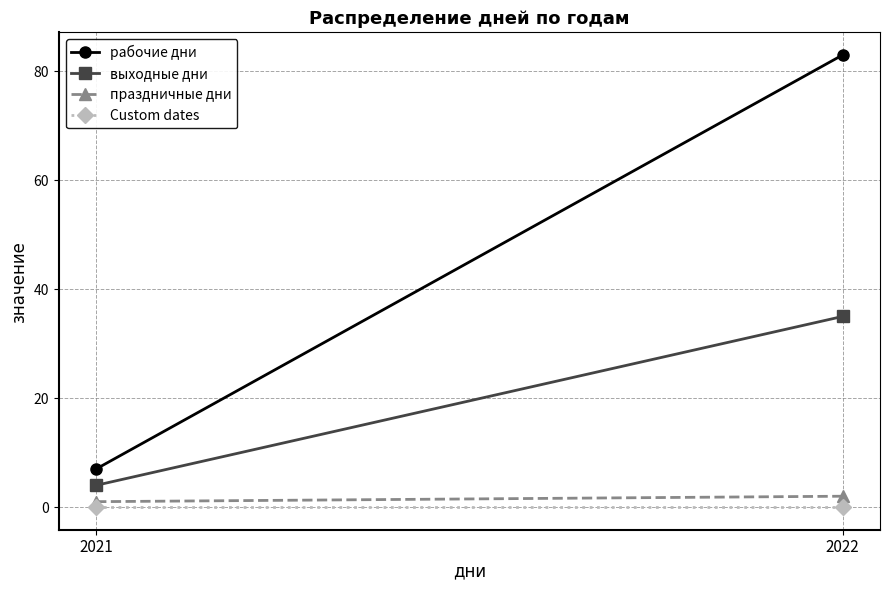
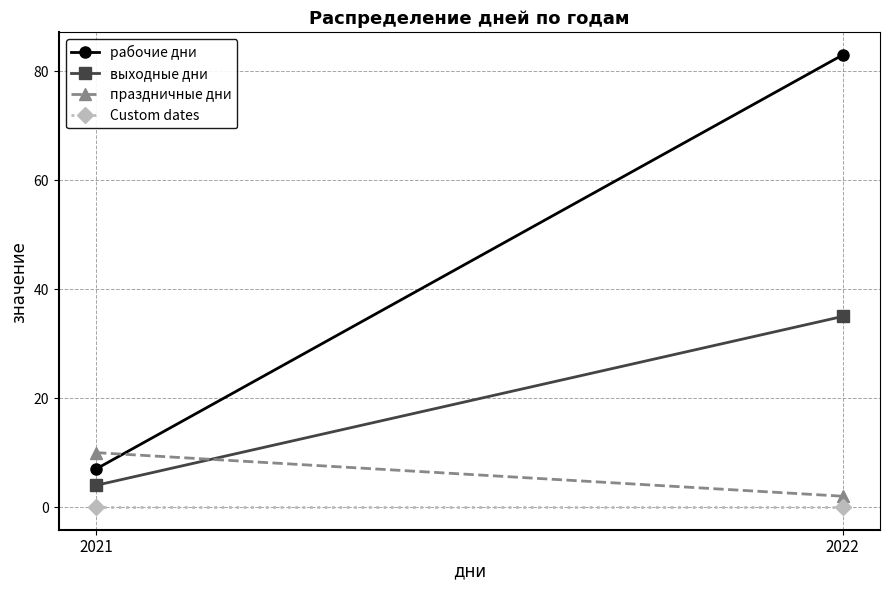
  {
    "рабочие дни": {
      "2021": 7,
      "2022": 83
    },
    "выходные дни": {
      "2021": 4,
      "2022": 35
    },
    "праздничные дни": {
-     "2021": 1,
+     "2021": 10,
      "2022": 2
    },
    "Custom dates": {
      "2021": 0,
      "2022": 0
    }
  }
